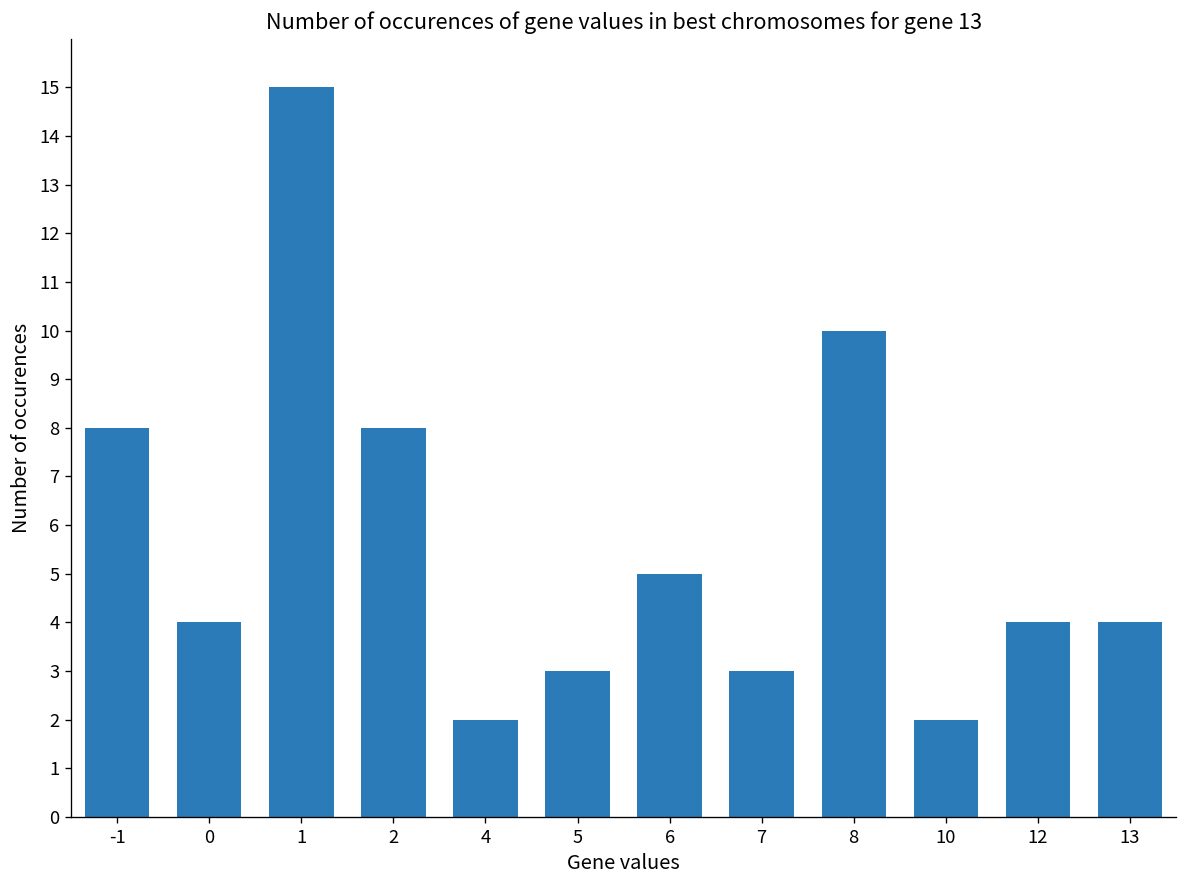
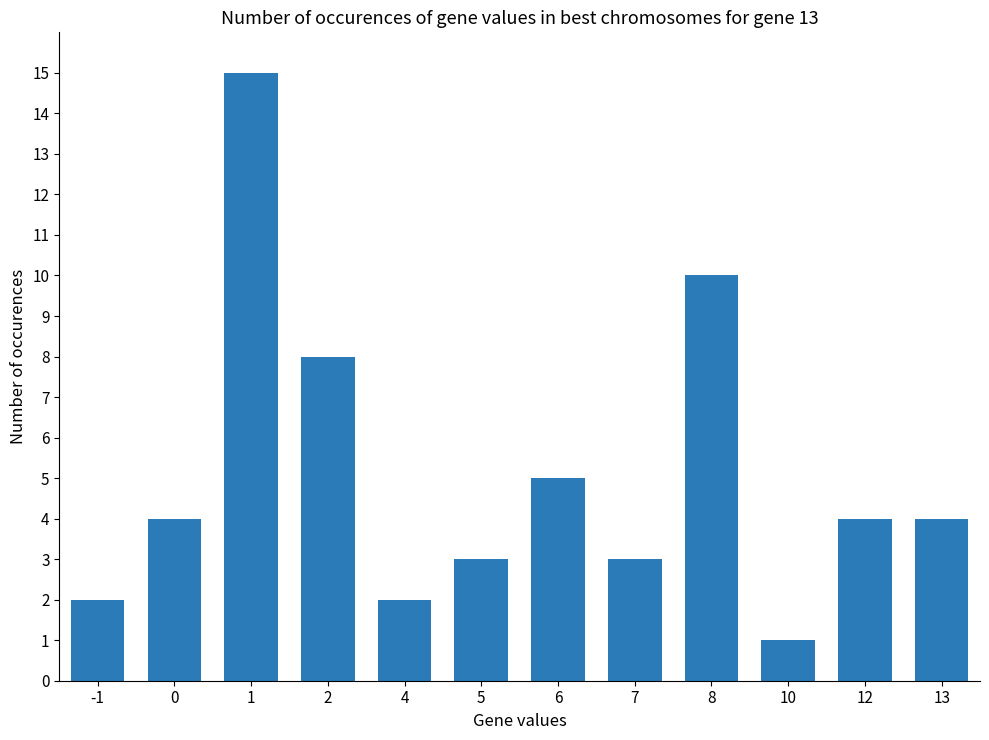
  {
-   "-1": 8,
+   "-1": 2,
    "0": 4,
    "1": 15,
    "2": 8,
    "4": 2,
    "5": 3,
    "6": 5,
    "7": 3,
    "8": 10,
-   "10": 2,
+   "10": 1,
    "12": 4,
    "13": 4
  }
